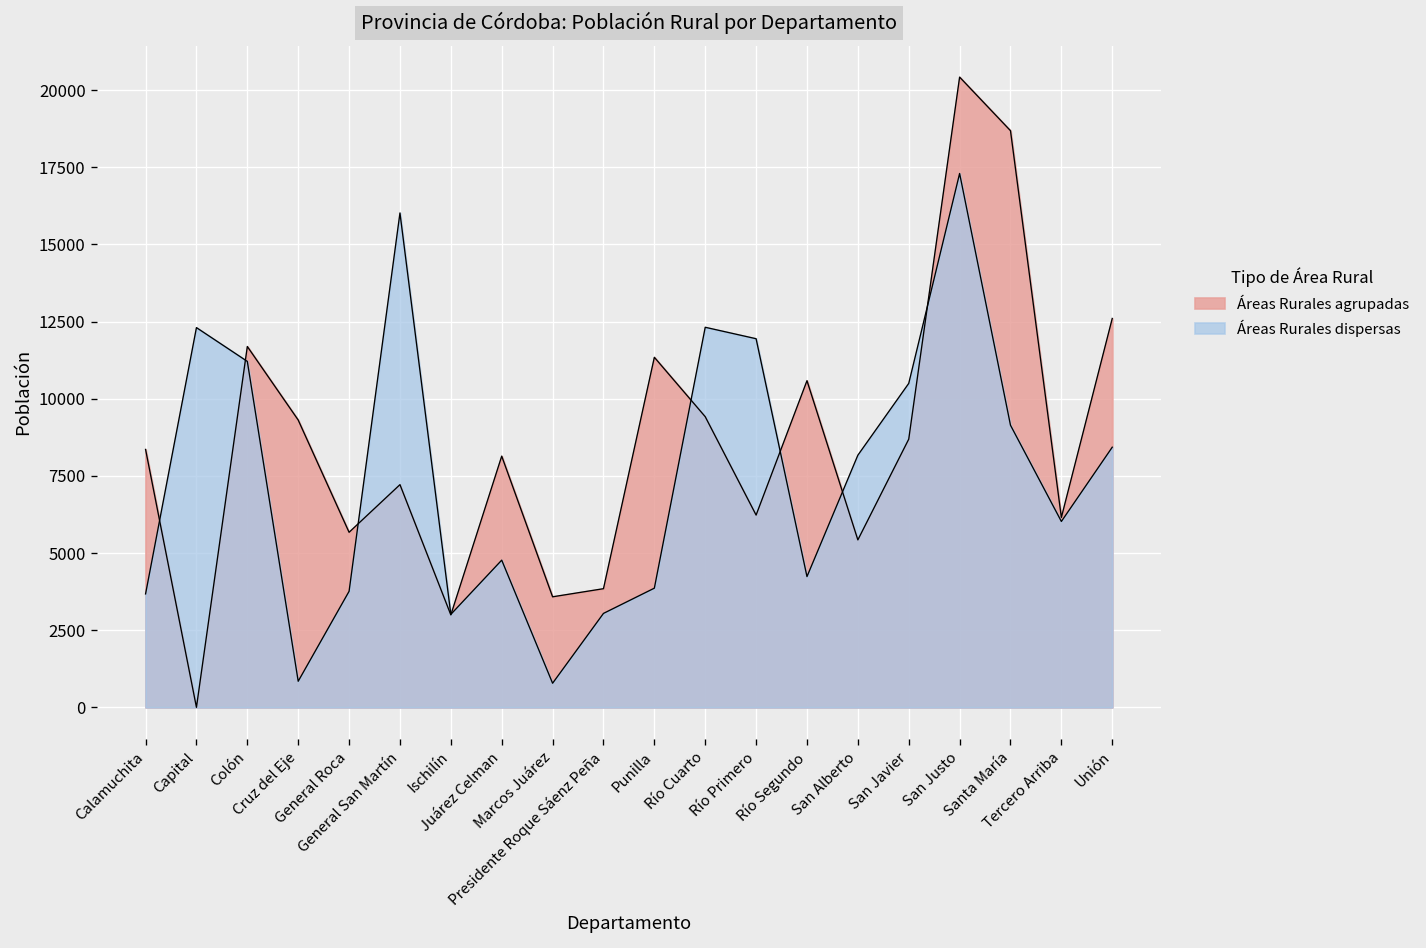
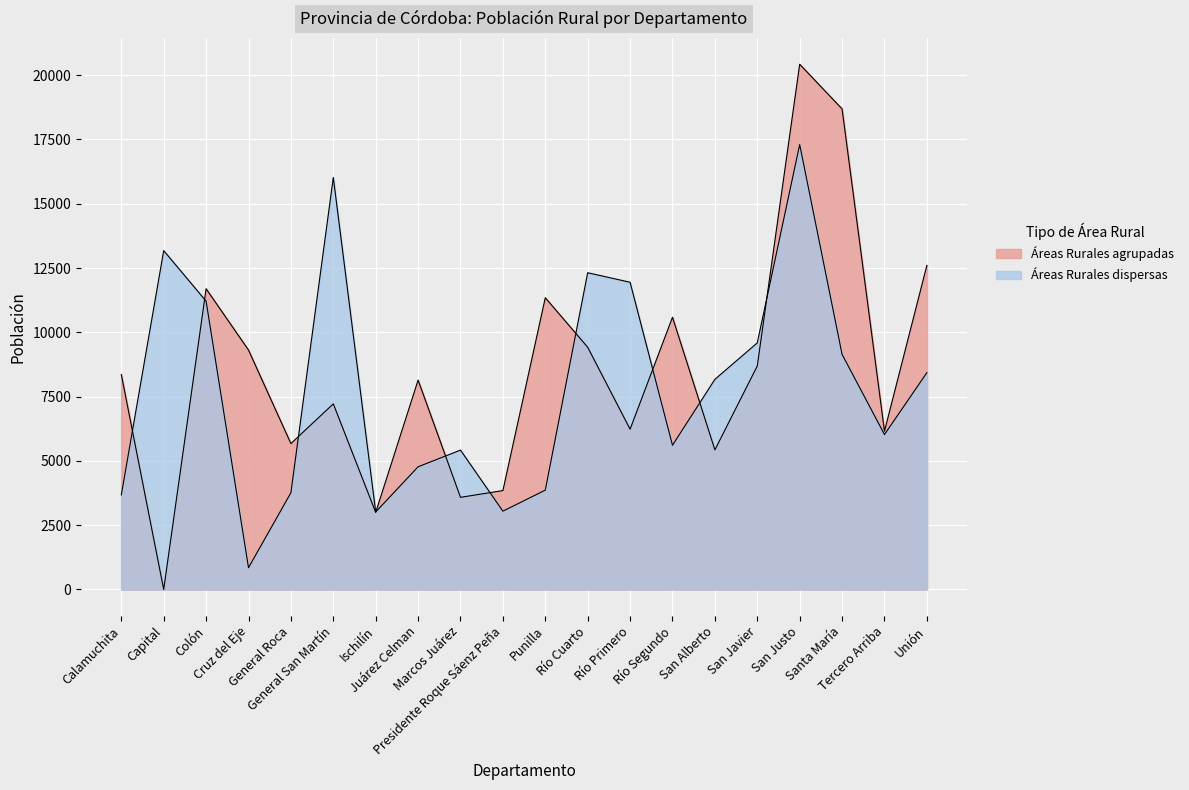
  {
    "Áreas Rurales agrupadas": {
      "Calamuchita": 8400,
      "Capital": 0,
      "Colón": 11700,
      "Cruz del Eje": 9300,
      "General Roca": 5700,
      "General San Martín": 7200,
      "Juárez Celman": 8100,
      "Marcos Juárez": 3600,
      "Presidente Roque Sáenz Peña": 3800,
      "Punilla": 11300,
      "Río Cuarto": 9400,
      "Río Primero": 6200,
      "Río Segundo": 10600,
      "San Alberto": 5400,
      "San Javier": 8700,
      "San Justo": 20400,
      "Santa María": 18700,
      "Tercero Arriba": 6200,
      "Unión": 12600
    },
    "Áreas Rurales dispersas": {
      "Calamuchita": 3700,
-     "Capital": 12300,
+     "Capital": 13200,
      "Colón": 11200,
      "Cruz del Eje": 800,
      "General Roca": 3800,
      "General San Martín": 16000,
      "Juárez Celman": 4800,
-     "Marcos Juárez": 800,
+     "Marcos Juárez": 5400,
      "Presidente Roque Sáenz Peña": 3000,
      "Punilla": 3900,
      "Río Cuarto": 12300,
      "Río Primero": 11900,
-     "Río Segundo": 4200,
+     "Río Segundo": 5600,
      "San Alberto": 8200,
-     "San Javier": 10500,
+     "San Javier": 9600,
      "San Justo": 17300,
      "Santa María": 9100,
      "Tercero Arriba": 6000,
      "Unión": 8400
    }
  }
